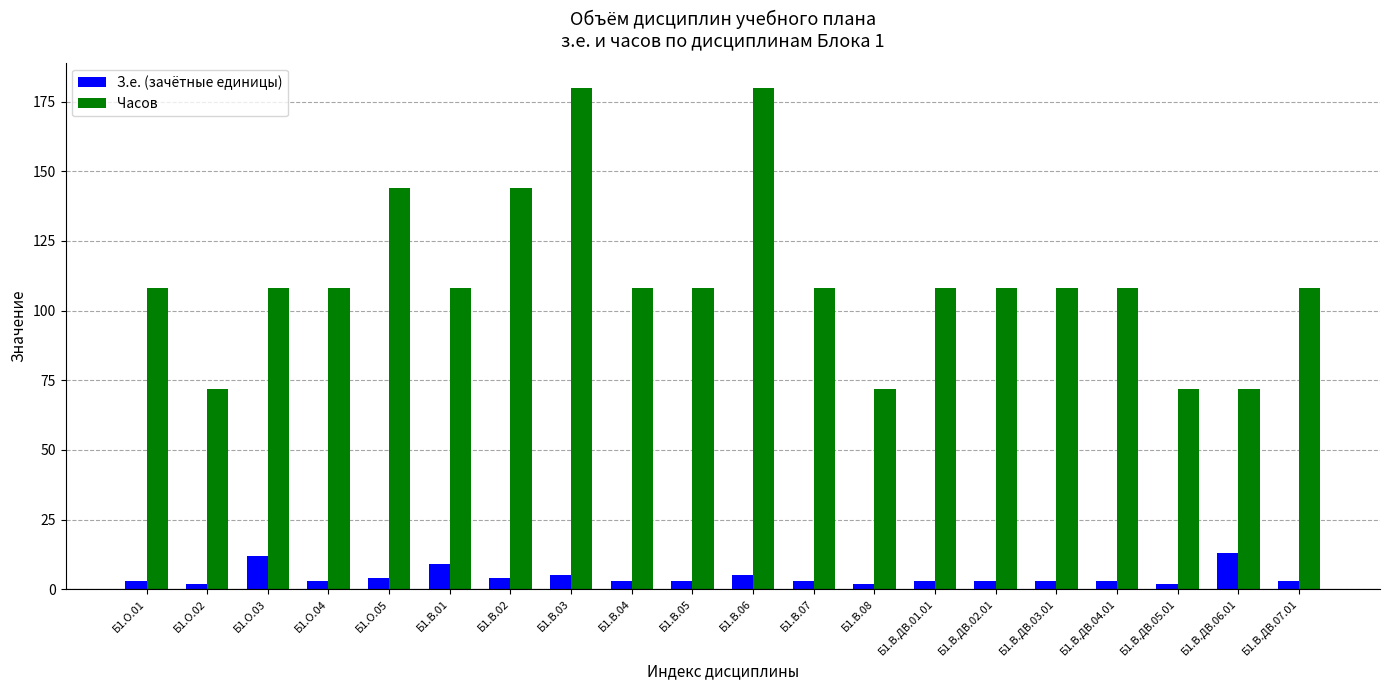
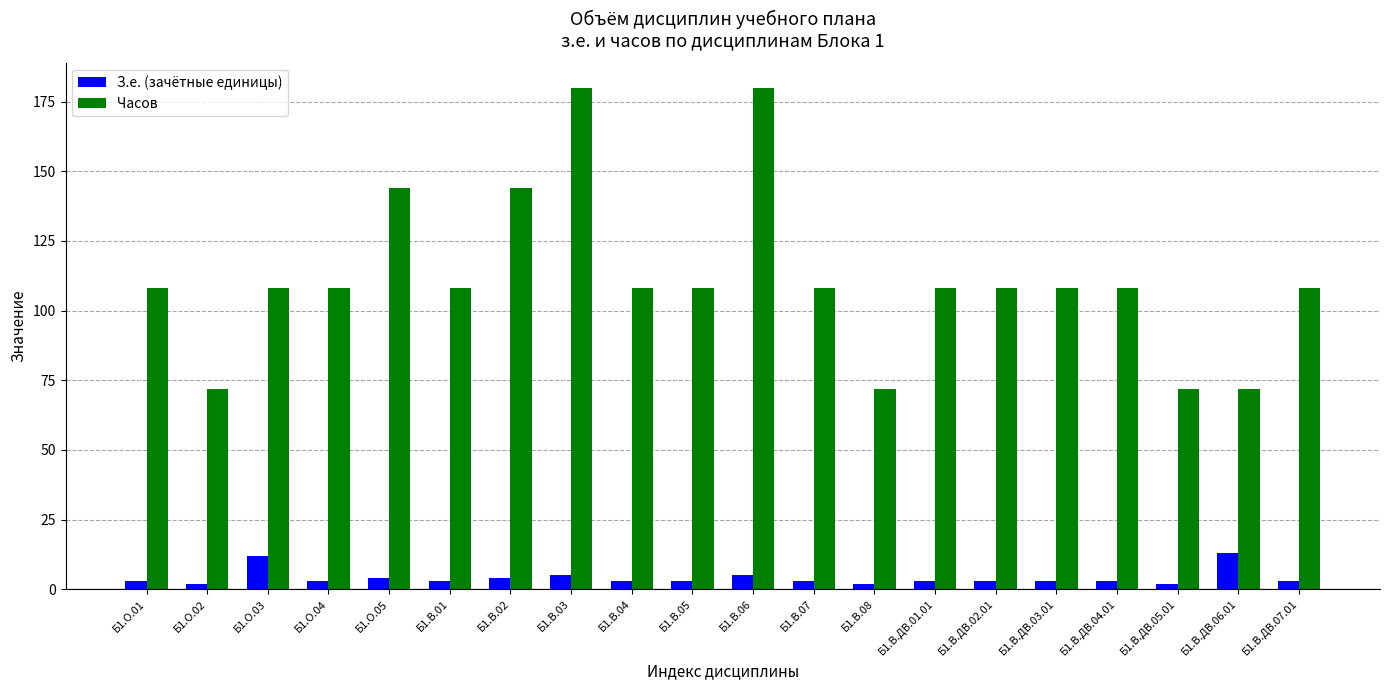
  {
    "З.е. (зачётные единицы)": {
      "Б1.О.01": 3,
      "Б1.О.02": 2,
      "Б1.О.03": 12,
      "Б1.О.04": 3,
      "Б1.О.05": 4,
-     "Б1.В.01": 9,
+     "Б1.В.01": 3,
      "Б1.В.02": 4,
      "Б1.В.03": 5,
      "Б1.В.04": 3,
      "Б1.В.05": 3,
      "Б1.В.06": 5,
      "Б1.В.07": 3,
      "Б1.В.08": 2,
      "Б1.В.ДВ.01.01": 3,
      "Б1.В.ДВ.02.01": 3,
      "Б1.В.ДВ.03.01": 3,
      "Б1.В.ДВ.04.01": 3,
      "Б1.В.ДВ.05.01": 2,
      "Б1.В.ДВ.06.01": 13,
      "Б1.В.ДВ.07.01": 3
    },
    "Часов": {
      "Б1.О.01": 108,
      "Б1.О.02": 72,
      "Б1.О.03": 108,
      "Б1.О.04": 108,
      "Б1.О.05": 144,
      "Б1.В.01": 108,
      "Б1.В.02": 144,
      "Б1.В.03": 180,
      "Б1.В.04": 108,
      "Б1.В.05": 108,
      "Б1.В.06": 180,
      "Б1.В.07": 108,
      "Б1.В.08": 72,
      "Б1.В.ДВ.01.01": 108,
      "Б1.В.ДВ.02.01": 108,
      "Б1.В.ДВ.03.01": 108,
      "Б1.В.ДВ.04.01": 108,
      "Б1.В.ДВ.05.01": 72,
      "Б1.В.ДВ.06.01": 72,
      "Б1.В.ДВ.07.01": 108
    }
  }
